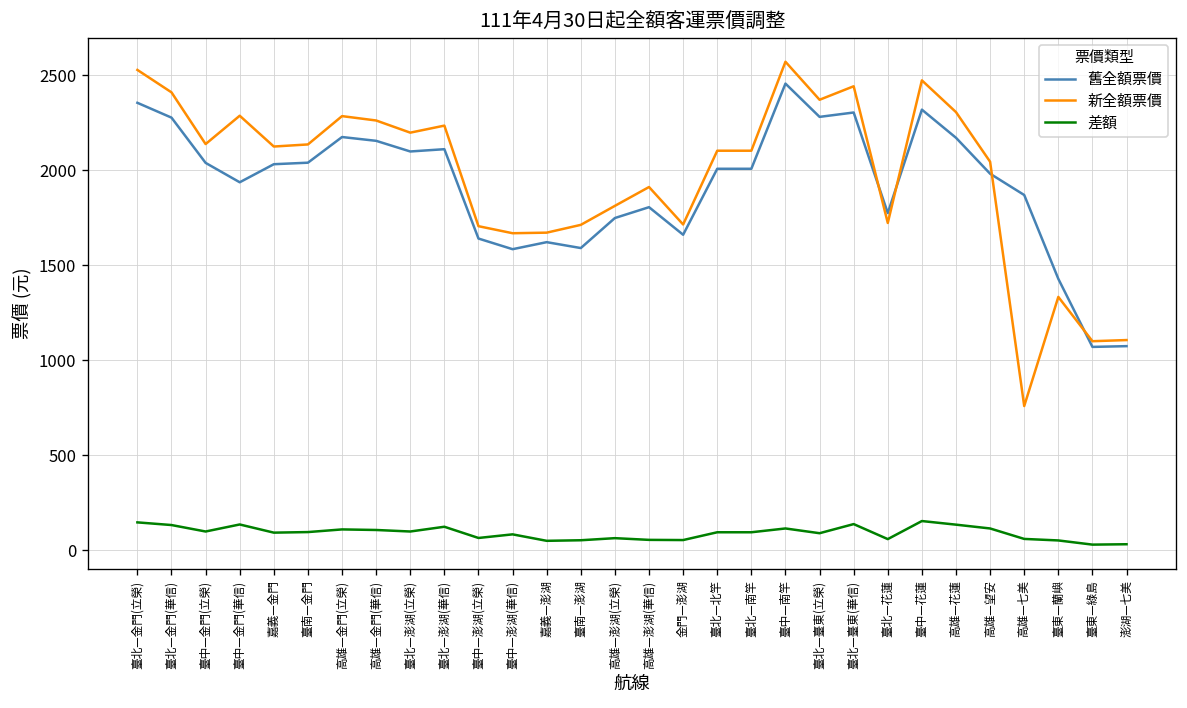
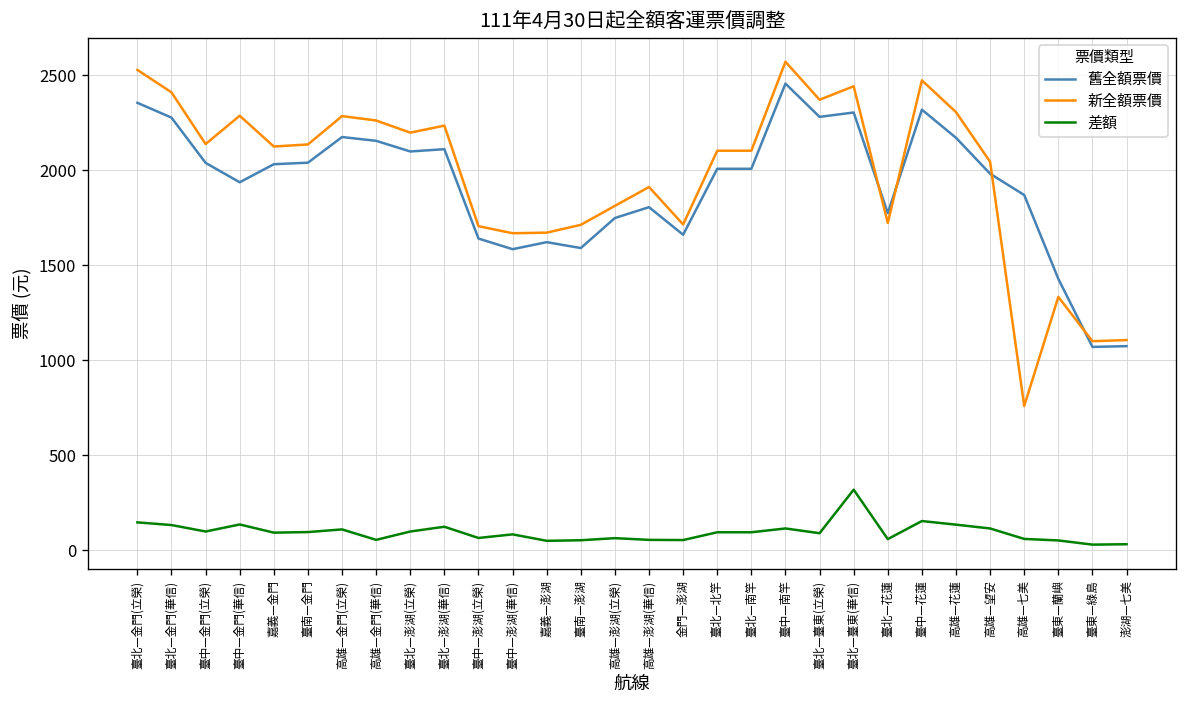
  {
    "舊全額票價": {
      "臺北—金門(立榮)": 2350,
      "臺北—金門(華信)": 2280,
      "臺中—金門(立榮)": 2040,
      "臺中—金門(華信)": 1940,
      "嘉義—金門": 2030,
      "臺南—金門": 2040,
      "高雄—金門(立榮)": 2170,
      "高雄—金門(華信)": 2150,
      "臺北—澎湖(立榮)": 2100,
      "臺北—澎湖(華信)": 2110,
      "臺中—澎湖(立榮)": 1640,
      "臺中—澎湖(華信)": 1580,
      "嘉義—澎湖": 1620,
      "臺南—澎湖": 1590,
      "高雄—澎湖(立榮)": 1750,
      "高雄—澎湖(華信)": 1810,
      "金門—澎湖": 1660,
      "臺北—北竿": 2010,
      "臺北—南竿": 2010,
      "臺中—南竿": 2460,
      "臺北—臺東(立榮)": 2280,
      "臺北—臺東(華信)": 2300,
      "臺北—花蓮": 1770,
      "臺中—花蓮": 2320,
      "高雄—花蓮": 2170,
      "高雄—望安": 1980,
      "高雄—七美": 1870,
      "臺東—蘭嶼": 1430,
      "臺東—綠島": 1070,
      "澎湖—七美": 1070
    },
    "新全額票價": {
      "臺北—金門(立榮)": 2530,
      "臺北—金門(華信)": 2410,
      "臺中—金門(立榮)": 2140,
      "臺中—金門(華信)": 2290,
      "嘉義—金門": 2120,
      "臺南—金門": 2140,
      "高雄—金門(立榮)": 2280,
      "高雄—金門(華信)": 2260,
      "臺北—澎湖(立榮)": 2200,
      "臺北—澎湖(華信)": 2230,
      "臺中—澎湖(立榮)": 1710,
      "臺中—澎湖(華信)": 1670,
      "嘉義—澎湖": 1670,
      "臺南—澎湖": 1710,
      "高雄—澎湖(立榮)": 1810,
      "高雄—澎湖(華信)": 1910,
      "金門—澎湖": 1710,
      "臺北—北竿": 2100,
      "臺北—南竿": 2100,
      "臺中—南竿": 2570,
      "臺北—臺東(立榮)": 2370,
      "臺北—臺東(華信)": 2440,
      "臺北—花蓮": 1720,
      "臺中—花蓮": 2470,
      "高雄—花蓮": 2310,
      "高雄—望安": 2040,
      "高雄—七美": 760,
      "臺東—蘭嶼": 1330,
      "臺東—綠島": 1100,
      "澎湖—七美": 1110
    },
    "差額": {
      "臺北—金門(立榮)": 150,
      "臺北—金門(華信)": 130,
      "臺中—金門(立榮)": 100,
      "臺中—金門(華信)": 140,
      "嘉義—金門": 90,
      "臺南—金門": 100,
      "高雄—金門(立榮)": 110,
-     "高雄—金門(華信)": 110,
+     "高雄—金門(華信)": 60,
      "臺北—澎湖(立榮)": 100,
      "臺北—澎湖(華信)": 120,
      "臺中—澎湖(立榮)": 70,
      "臺中—澎湖(華信)": 80,
      "嘉義—澎湖": 50,
      "臺南—澎湖": 50,
      "高雄—澎湖(立榮)": 60,
      "高雄—澎湖(華信)": 60,
      "金門—澎湖": 50,
      "臺北—北竿": 100,
      "臺北—南竿": 100,
      "臺中—南竿": 120,
      "臺北—臺東(立榮)": 90,
-     "臺北—臺東(華信)": 140,
+     "臺北—臺東(華信)": 320,
      "臺北—花蓮": 60,
      "臺中—花蓮": 150,
      "高雄—花蓮": 140,
      "高雄—望安": 120,
      "高雄—七美": 60,
      "臺東—蘭嶼": 50,
      "臺東—綠島": 30,
      "澎湖—七美": 30
    }
  }
